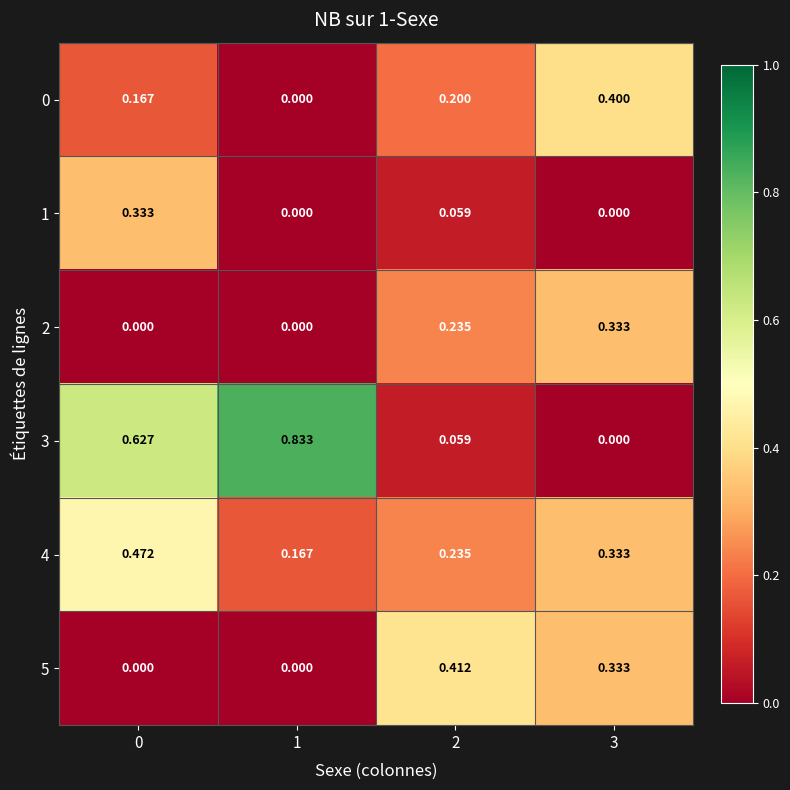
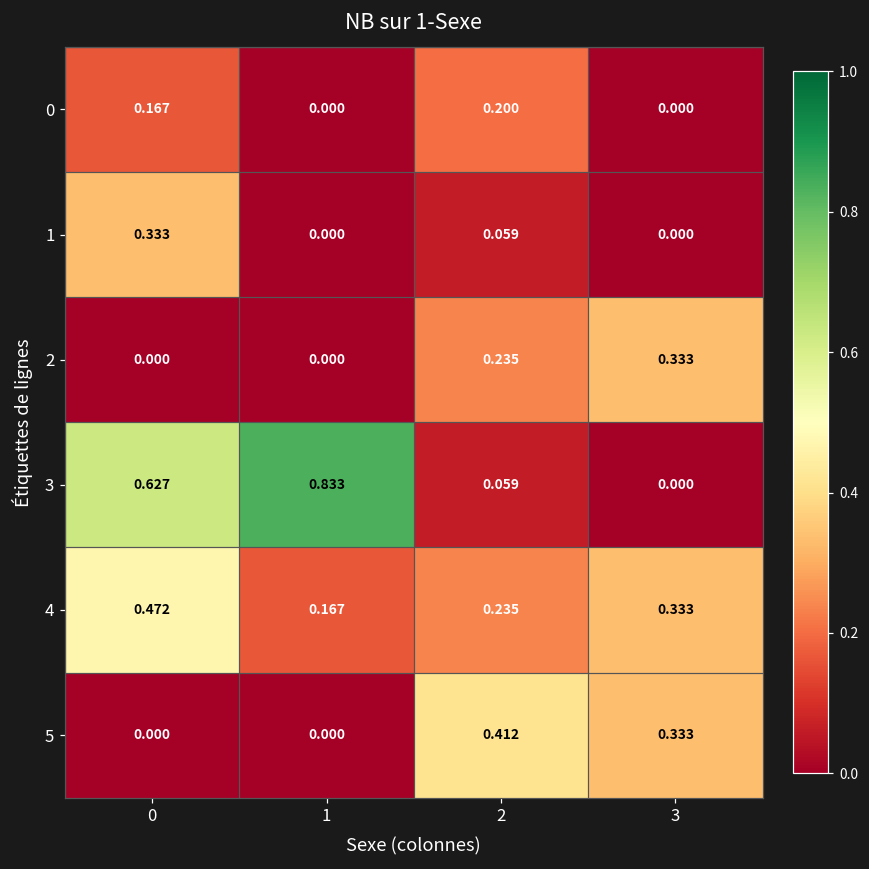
  {
    "0": {
      "0": 0.167,
      "1": 0.000,
      "2": 0.200,
-     "3": 0.400
+     "3": 0.000
    },
    "1": {
      "0": 0.333,
      "1": 0.000,
      "2": 0.059,
      "3": 0.000
    },
    "2": {
      "0": 0.000,
      "1": 0.000,
      "2": 0.235,
      "3": 0.333
    },
    "3": {
      "0": 0.627,
      "1": 0.833,
      "2": 0.059,
      "3": 0.000
    },
    "4": {
      "0": 0.472,
      "1": 0.167,
      "2": 0.235,
      "3": 0.333
    },
    "5": {
      "0": 0.000,
      "1": 0.000,
      "2": 0.412,
      "3": 0.333
    }
  }
